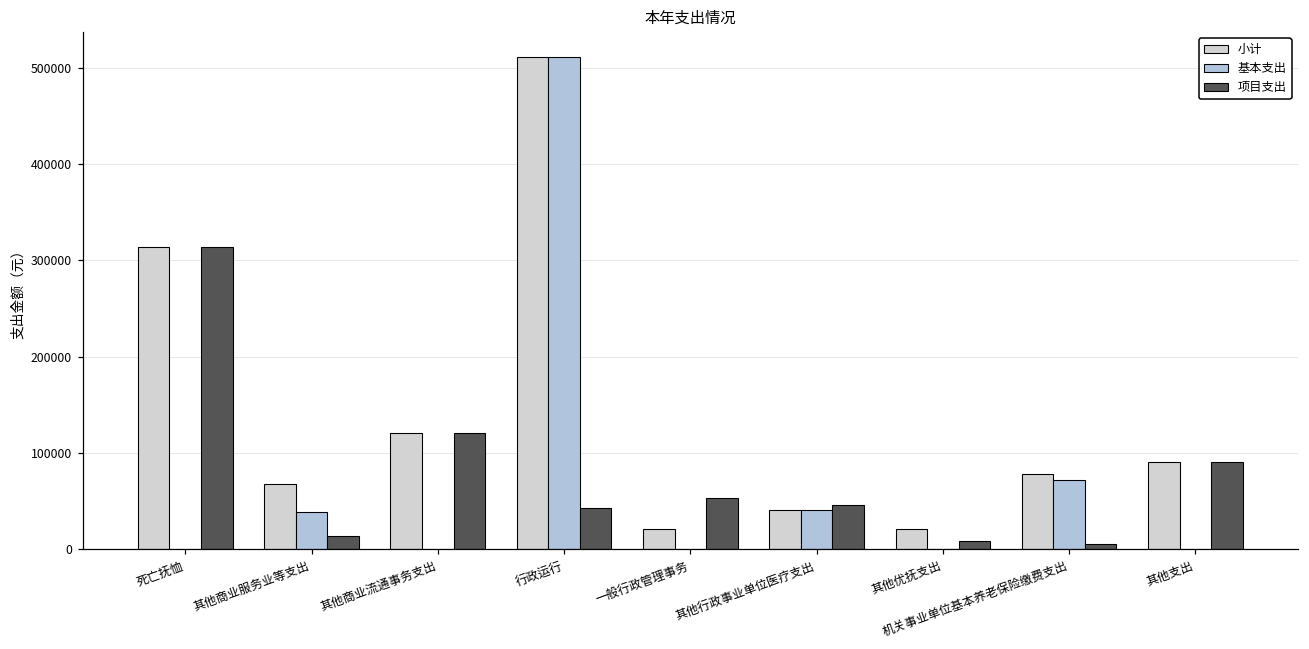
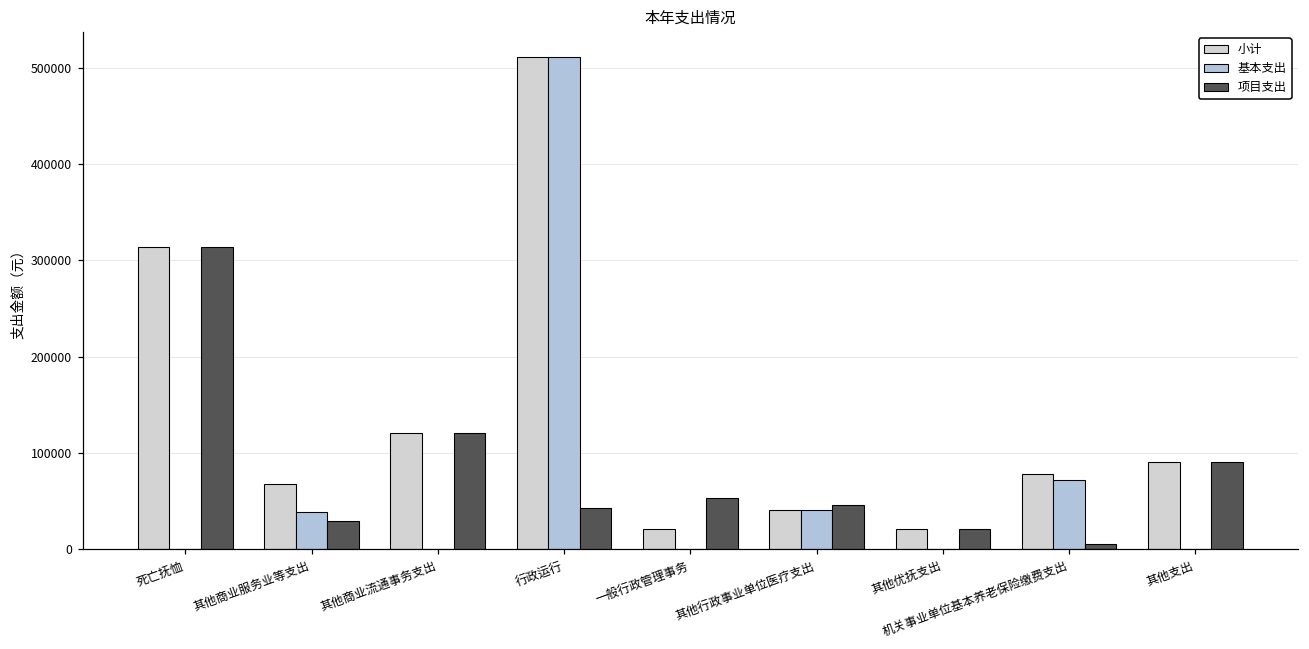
  {
    "项目支出": {
      "死亡抚恤": 310000,
-     "其他商业服务业等支出": 10000,
+     "其他商业服务业等支出": 30000,
      "其他商业流通事务支出": 120000,
      "行政运行": 40000,
      "一般行政管理事务": 50000,
      "其他行政事业单位医疗支出": 50000,
-     "其他优抚支出": 10000,
+     "其他优抚支出": 20000,
      "机关事业单位基本养老保险缴费支出": 10000,
      "其他支出": 90000
    }
  }
